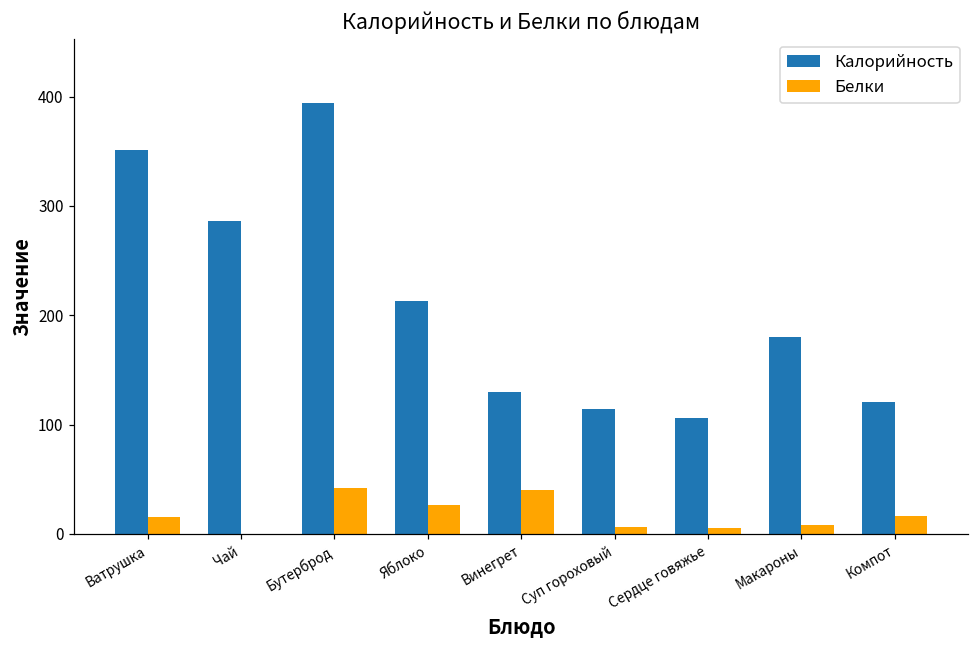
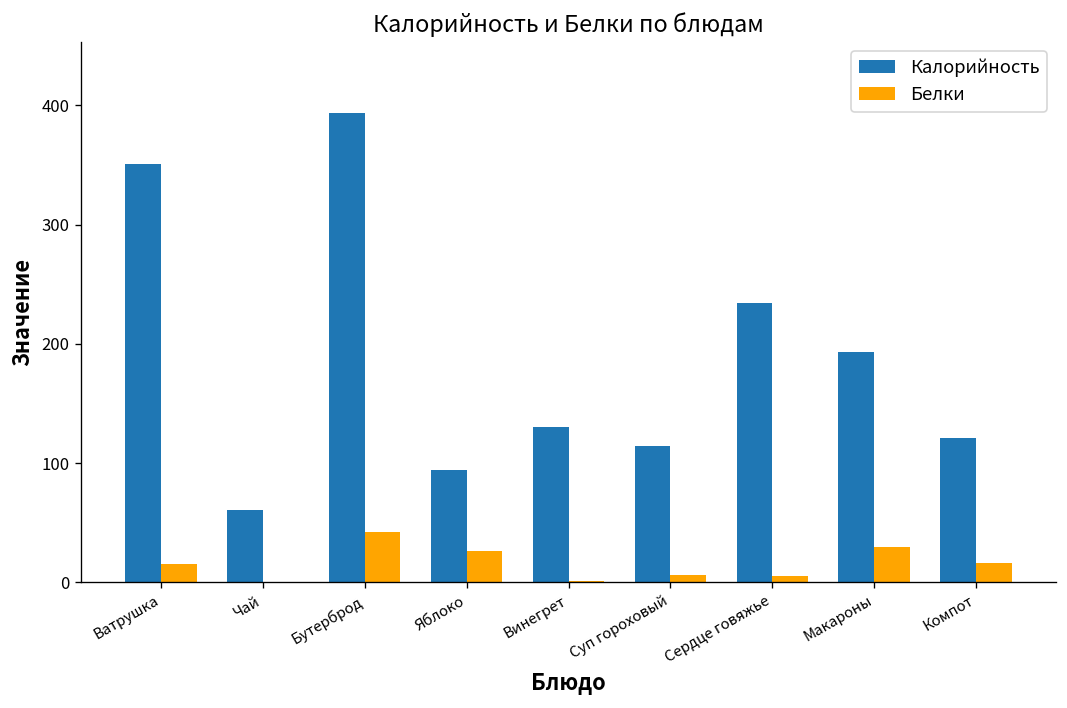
  {
    "Калорийность": {
      "Ватрушка": 350,
-     "Чай": 290,
+     "Чай": 60,
      "Бутерброд": 390,
-     "Яблоко": 210,
+     "Яблоко": 90,
      "Винегрет": 130,
      "Суп гороховый": 110,
-     "Сердце говяжье": 110,
-     "Макароны": 180,
+     "Сердце говяжье": 230,
+     "Макароны": 190,
      "Компот": 120
    },
    "Белки": {
      "Ватрушка": 20,
      "Чай": 0,
      "Бутерброд": 40,
      "Яблоко": 30,
-     "Винегрет": 40,
+     "Винегрет": 0,
      "Суп гороховый": 10,
      "Сердце говяжье": 10,
-     "Макароны": 10,
+     "Макароны": 30,
      "Компот": 20
    }
  }
